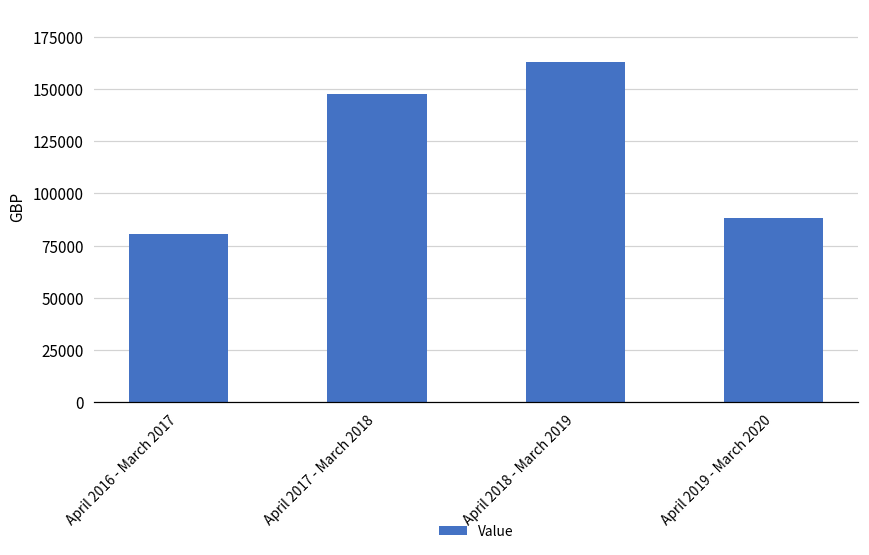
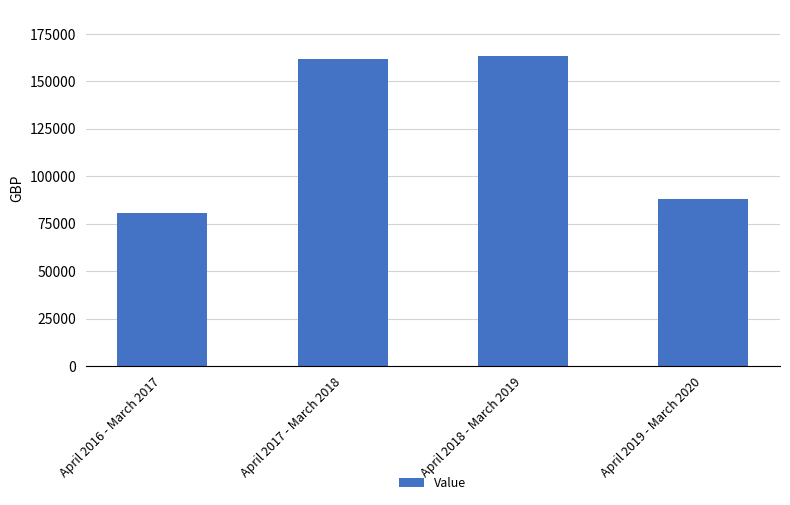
  {
    "April 2016 - March 2017": 81000,
-   "April 2017 - March 2018": 148000,
+   "April 2017 - March 2018": 162000,
    "April 2018 - March 2019": 163000,
    "April 2019 - March 2020": 88000
  }
